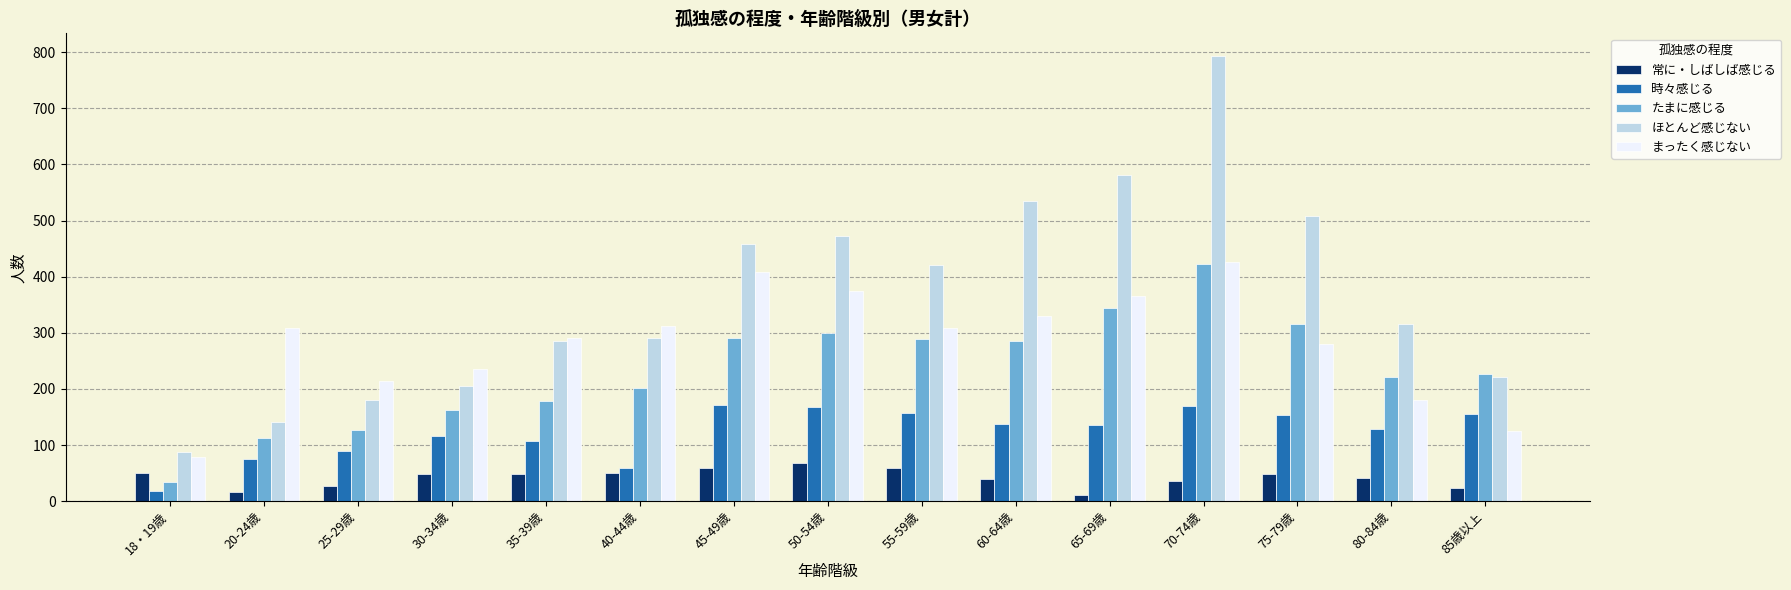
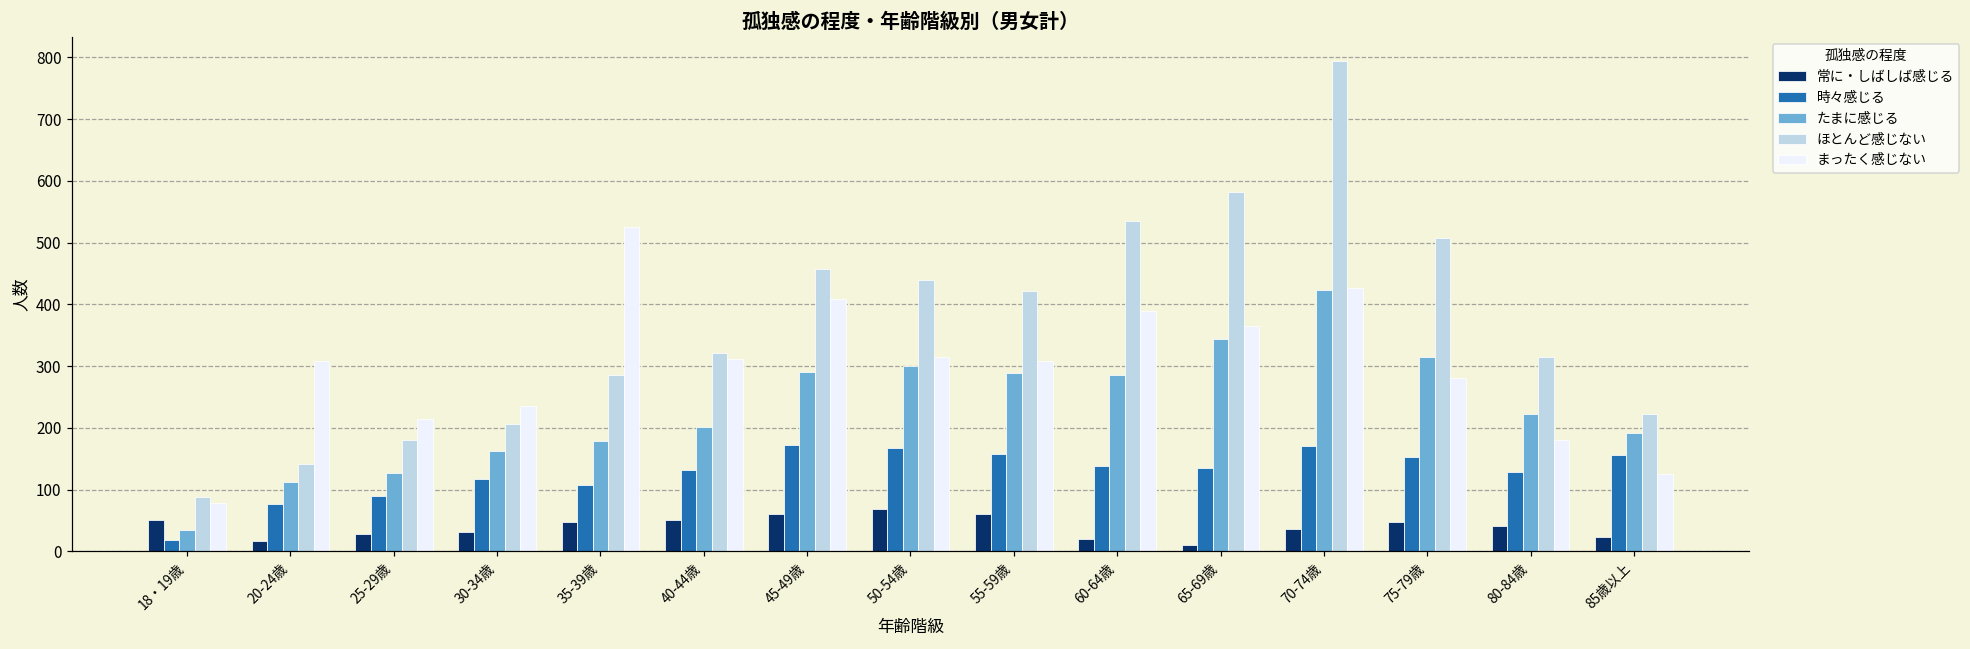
  {
    "常に・しばしば感じる": {
      "18・19歳": 50,
      "20-24歳": 20,
      "25-29歳": 30,
-     "30-34歳": 50,
+     "30-34歳": 30,
      "35-39歳": 50,
      "40-44歳": 50,
      "45-49歳": 60,
      "50-54歳": 70,
      "55-59歳": 60,
-     "60-64歳": 40,
+     "60-64歳": 20,
      "65-69歳": 10,
      "70-74歳": 40,
      "75-79歳": 50,
      "80-84歳": 40,
      "85歳以上": 20
    },
    "時々感じる": {
      "18・19歳": 20,
      "20-24歳": 80,
      "25-29歳": 90,
      "30-34歳": 120,
      "35-39歳": 110,
-     "40-44歳": 60,
+     "40-44歳": 130,
      "45-49歳": 170,
      "50-54歳": 170,
      "55-59歳": 160,
      "60-64歳": 140,
      "65-69歳": 140,
      "70-74歳": 170,
      "75-79歳": 150,
      "80-84歳": 130,
      "85歳以上": 160
    },
    "たまに感じる": {
      "18・19歳": 30,
      "20-24歳": 110,
      "25-29歳": 130,
      "30-34歳": 160,
      "35-39歳": 180,
      "40-44歳": 200,
      "45-49歳": 290,
      "50-54歳": 300,
      "55-59歳": 290,
      "60-64歳": 290,
      "65-69歳": 340,
      "70-74歳": 420,
      "75-79歳": 320,
      "80-84歳": 220,
-     "85歳以上": 230
+     "85歳以上": 190
    },
    "ほとんど感じない": {
      "18・19歳": 90,
      "20-24歳": 140,
      "25-29歳": 180,
      "30-34歳": 210,
      "35-39歳": 290,
-     "40-44歳": 290,
+     "40-44歳": 320,
      "45-49歳": 460,
-     "50-54歳": 470,
+     "50-54歳": 440,
      "55-59歳": 420,
      "60-64歳": 540,
      "65-69歳": 580,
      "70-74歳": 790,
      "75-79歳": 510,
      "80-84歳": 320,
      "85歳以上": 220
    },
    "まったく感じない": {
      "18・19歳": 80,
      "20-24歳": 310,
      "25-29歳": 210,
      "30-34歳": 240,
-     "35-39歳": 290,
+     "35-39歳": 530,
      "40-44歳": 310,
      "45-49歳": 410,
-     "50-54歳": 370,
+     "50-54歳": 320,
      "55-59歳": 310,
-     "60-64歳": 330,
+     "60-64歳": 390,
      "65-69歳": 370,
      "70-74歳": 430,
      "75-79歳": 280,
      "80-84歳": 180,
      "85歳以上": 130
    }
  }
